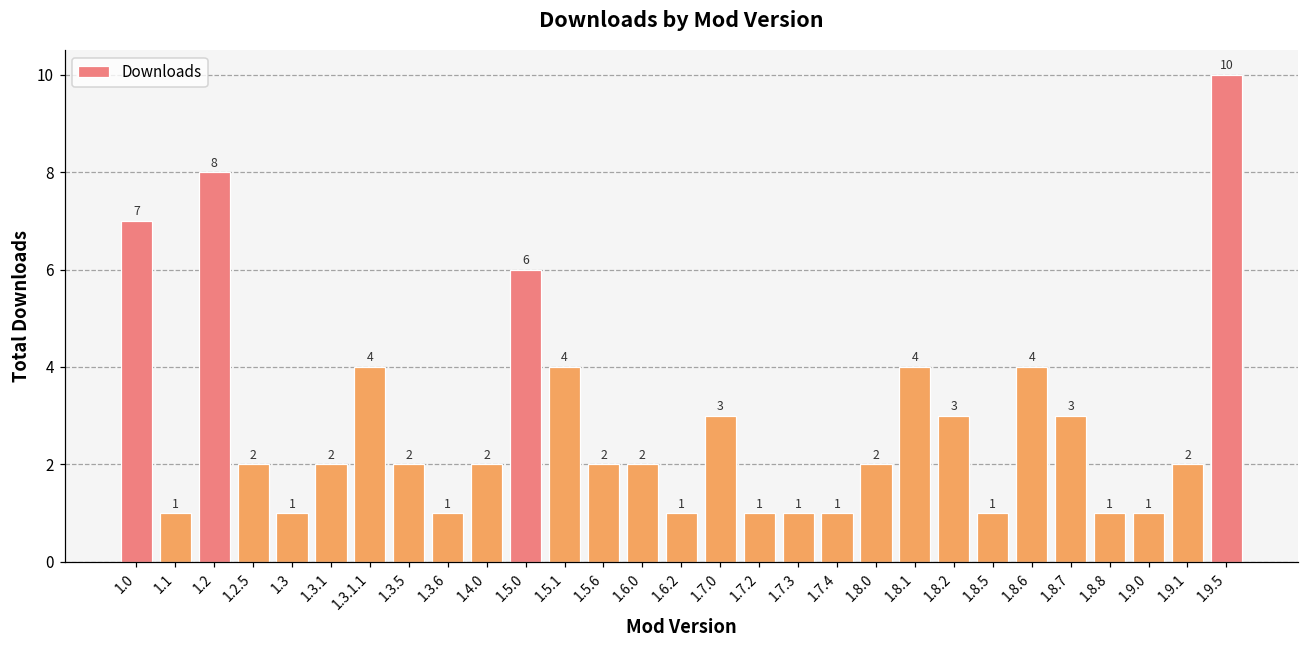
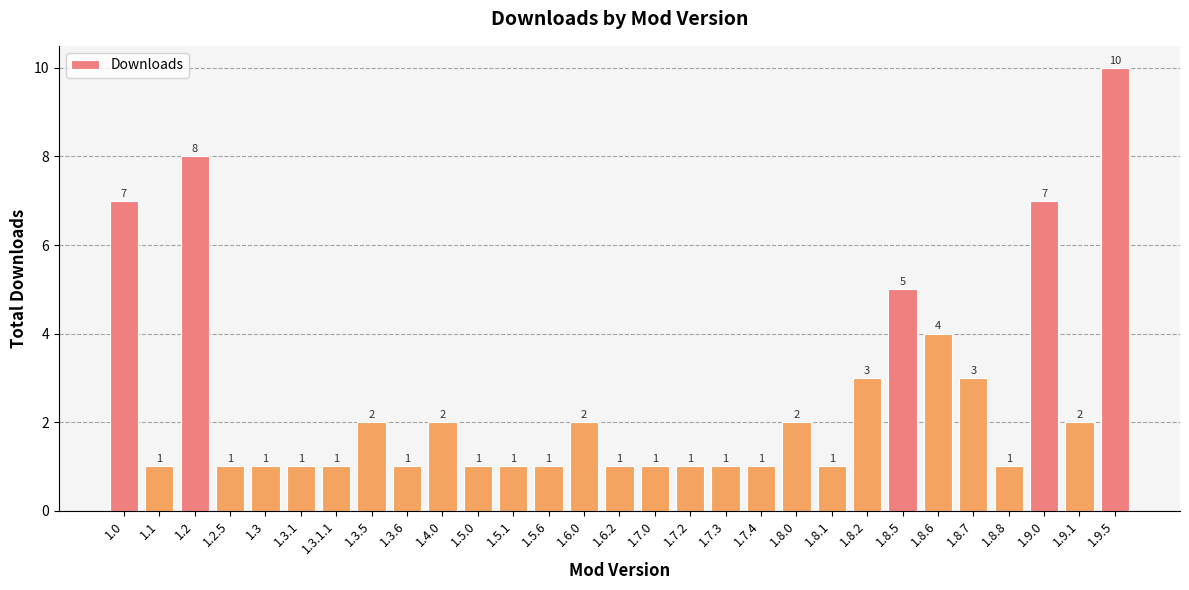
  {
    "1.0": 7,
    "1.1": 1,
    "1.2": 8,
-   "1.2.5": 2,
+   "1.2.5": 1,
    "1.3": 1,
-   "1.3.1": 2,
-   "1.3.1.1": 4,
+   "1.3.1": 1,
+   "1.3.1.1": 1,
    "1.3.5": 2,
    "1.3.6": 1,
    "1.4.0": 2,
-   "1.5.0": 6,
-   "1.5.1": 4,
-   "1.5.6": 2,
+   "1.5.0": 1,
+   "1.5.1": 1,
+   "1.5.6": 1,
    "1.6.0": 2,
    "1.6.2": 1,
-   "1.7.0": 3,
+   "1.7.0": 1,
    "1.7.2": 1,
    "1.7.3": 1,
    "1.7.4": 1,
    "1.8.0": 2,
-   "1.8.1": 4,
+   "1.8.1": 1,
    "1.8.2": 3,
-   "1.8.5": 1,
+   "1.8.5": 5,
    "1.8.6": 4,
    "1.8.7": 3,
    "1.8.8": 1,
-   "1.9.0": 1,
+   "1.9.0": 7,
    "1.9.1": 2,
    "1.9.5": 10
  }
